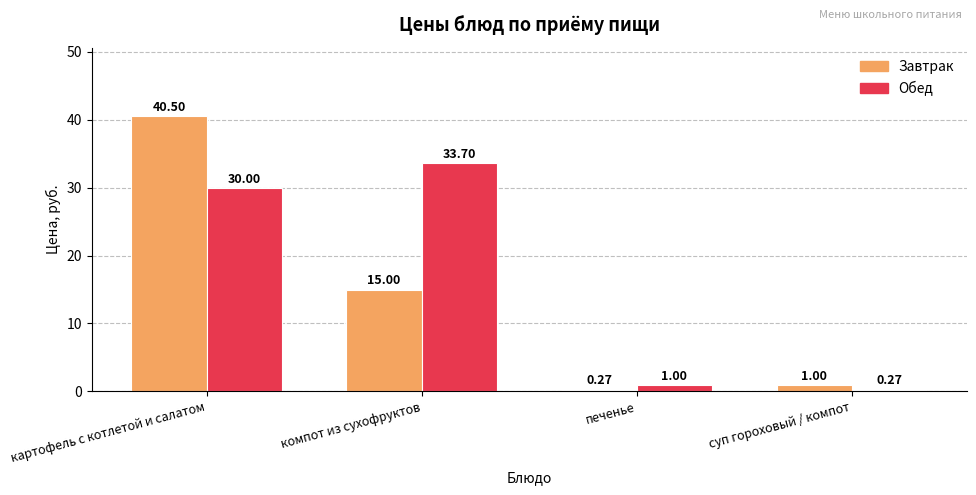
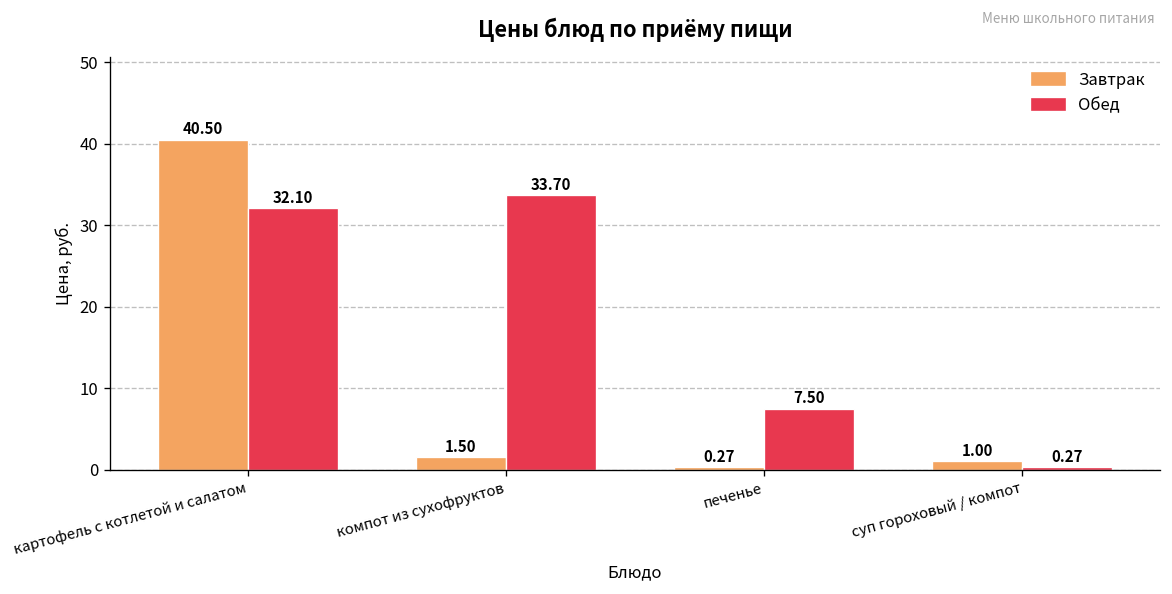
  {
    "Завтрак": {
      "картофель с котлетой и салатом": 40.50,
-     "компот из сухофруктов": 15.00,
+     "компот из сухофруктов": 1.50,
      "печенье": 0.27,
      "суп гороховый / компот": 1.00
    },
    "Обед": {
-     "картофель с котлетой и салатом": 30.00,
+     "картофель с котлетой и салатом": 32.10,
      "компот из сухофруктов": 33.70,
-     "печенье": 1.00,
+     "печенье": 7.50,
      "суп гороховый / компот": 0.27
    }
  }
